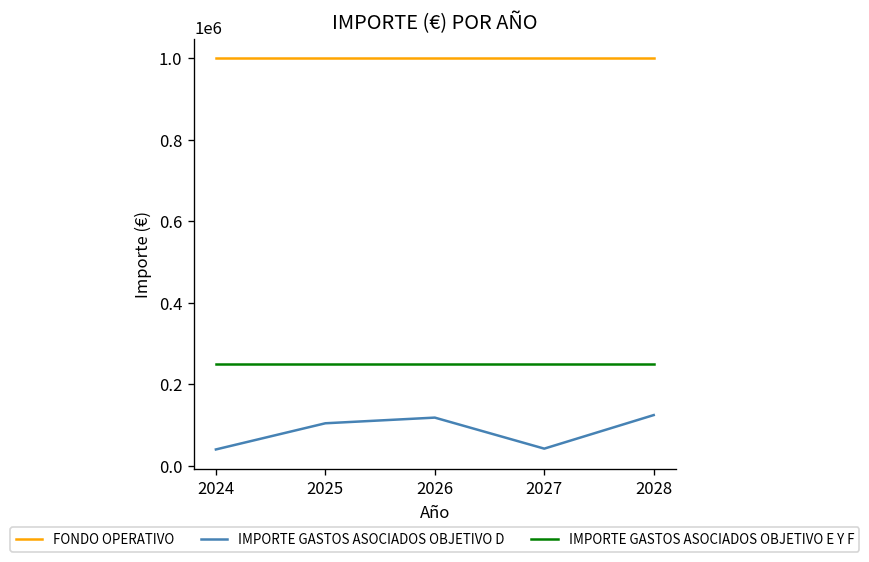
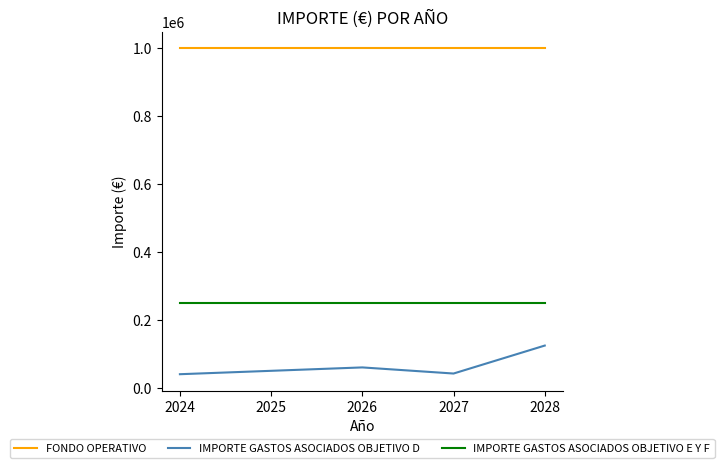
  {
    "FONDO OPERATIVO": {
      "2024": 1000000,
      "2025": 1000000,
      "2026": 1000000,
      "2027": 1000000,
      "2028": 1000000
    },
    "IMPORTE GASTOS ASOCIADOS OBJETIVO D": {
      "2024": 40000,
-     "2025": 100000,
-     "2026": 120000,
+     "2025": 50000,
+     "2026": 60000,
      "2027": 40000,
      "2028": 120000
    },
    "IMPORTE GASTOS ASOCIADOS OBJETIVO E Y F": {
      "2024": 250000,
      "2025": 250000,
      "2026": 250000,
      "2027": 250000,
      "2028": 250000
    }
  }
